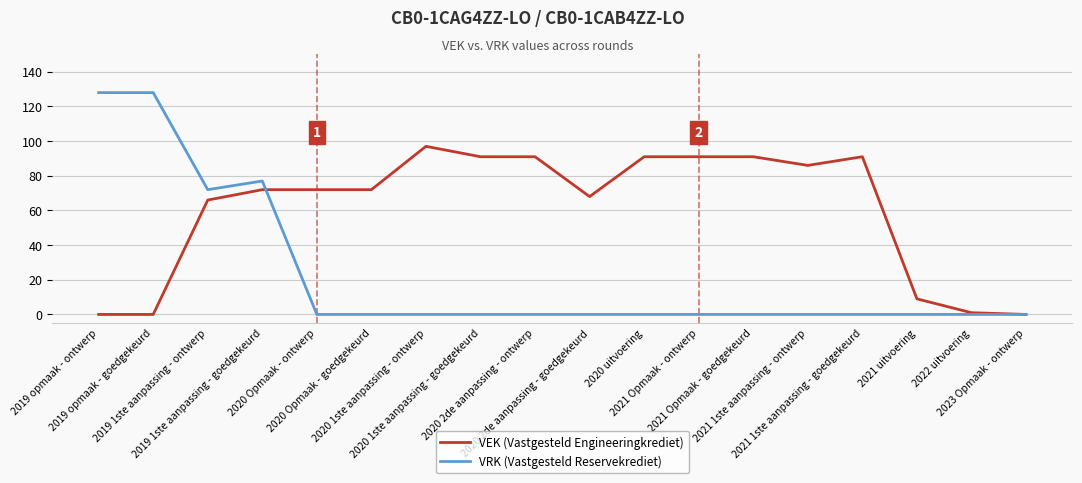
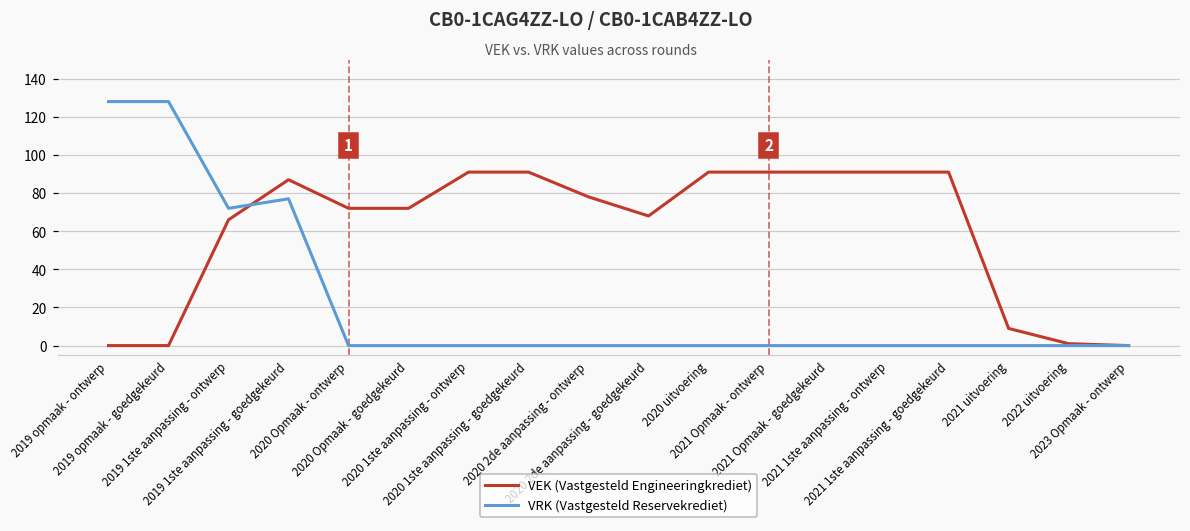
  {
    "VEK (Vastgesteld Engineeringkrediet)": {
      "2019 opmaak - ontwerp": 0,
      "2019 opmaak - goedgekeurd": 0,
      "2019 1ste aanpassing - ontwerp": 66,
-     "2019 1ste aanpassing - goedgekeurd": 72,
+     "2019 1ste aanpassing - goedgekeurd": 87,
      "2020 Opmaak - ontwerp": 72,
      "2020 Opmaak - goedgekeurd": 72,
-     "2020 1ste aanpassing - ontwerp": 97,
+     "2020 1ste aanpassing - ontwerp": 91,
      "2020 1ste aanpassing - goedgekeurd": 91,
-     "2020 2de aanpassing - ontwerp": 91,
+     "2020 2de aanpassing - ontwerp": 78,
      "2020 2de aanpassing - goedgekeurd": 68,
      "2020 uitvoering": 91,
      "2021 Opmaak - goedgekeurd": 91,
-     "2021 1ste aanpassing - ontwerp": 86,
+     "2021 1ste aanpassing - ontwerp": 91,
      "2021 1ste aanpassing - goedgekeurd": 91,
      "2021 uitvoering": 9
    },
    "VRK (Vastgesteld Reservekrediet)": {
      "2019 opmaak - ontwerp": 128,
      "2019 opmaak - goedgekeurd": 128,
      "2019 1ste aanpassing - ontwerp": 72,
      "2019 1ste aanpassing - goedgekeurd": 77,
      "2020 Opmaak - ontwerp": 0,
      "2020 Opmaak - goedgekeurd": 0,
      "2020 1ste aanpassing - ontwerp": 0,
      "2020 1ste aanpassing - goedgekeurd": 0,
      "2020 2de aanpassing - ontwerp": 0,
      "2020 2de aanpassing - goedgekeurd": 0,
      "2020 uitvoering": 0,
      "2021 Opmaak - ontwerp": 0,
      "2021 Opmaak - goedgekeurd": 0,
      "2021 1ste aanpassing - ontwerp": 0,
      "2021 1ste aanpassing - goedgekeurd": 0,
      "2021 uitvoering": 0
    }
  }
